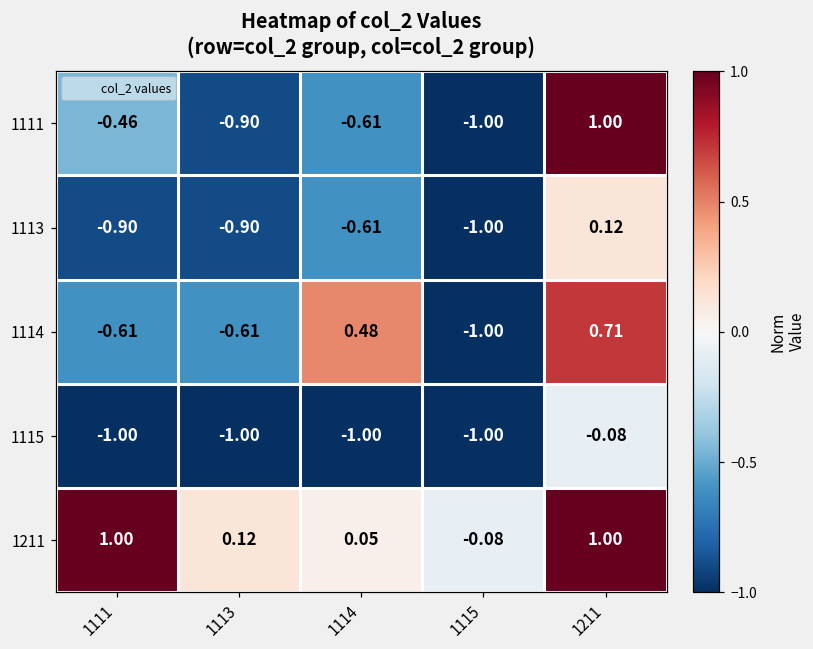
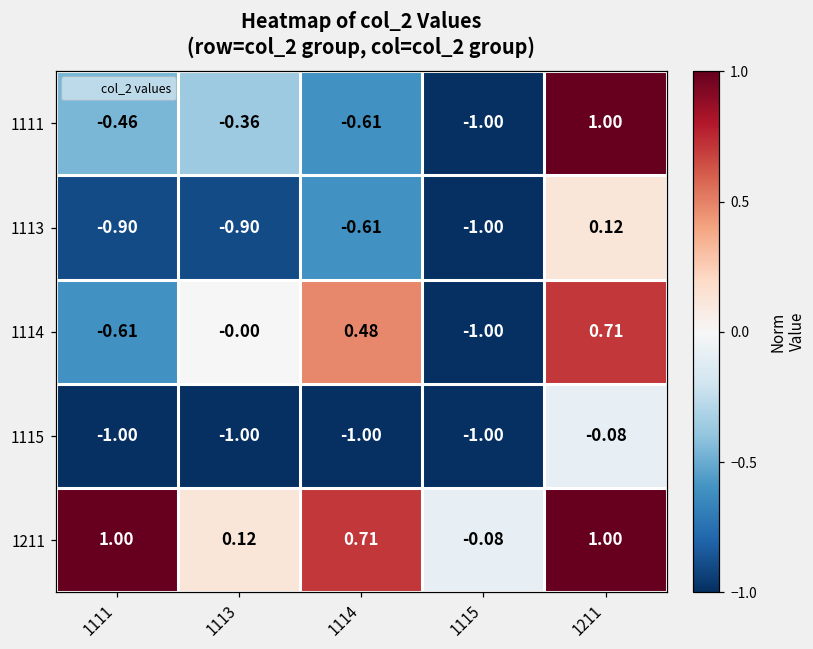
  {
    "1111": {
      "1111": -0.46,
-     "1113": -0.90,
+     "1113": -0.36,
      "1114": -0.61,
      "1115": -1.00,
      "1211": 1.00
    },
    "1113": {
      "1111": -0.90,
      "1113": -0.90,
      "1114": -0.61,
      "1115": -1.00,
      "1211": 0.12
    },
    "1114": {
      "1111": -0.61,
-     "1113": -0.61,
+     "1113": -0.00,
      "1114": 0.48,
      "1115": -1.00,
      "1211": 0.71
    },
    "1115": {
      "1111": -1.00,
      "1113": -1.00,
      "1114": -1.00,
      "1115": -1.00,
      "1211": -0.08
    },
    "1211": {
      "1111": 1.00,
      "1113": 0.12,
-     "1114": 0.05,
+     "1114": 0.71,
      "1115": -0.08,
      "1211": 1.00
    }
  }
